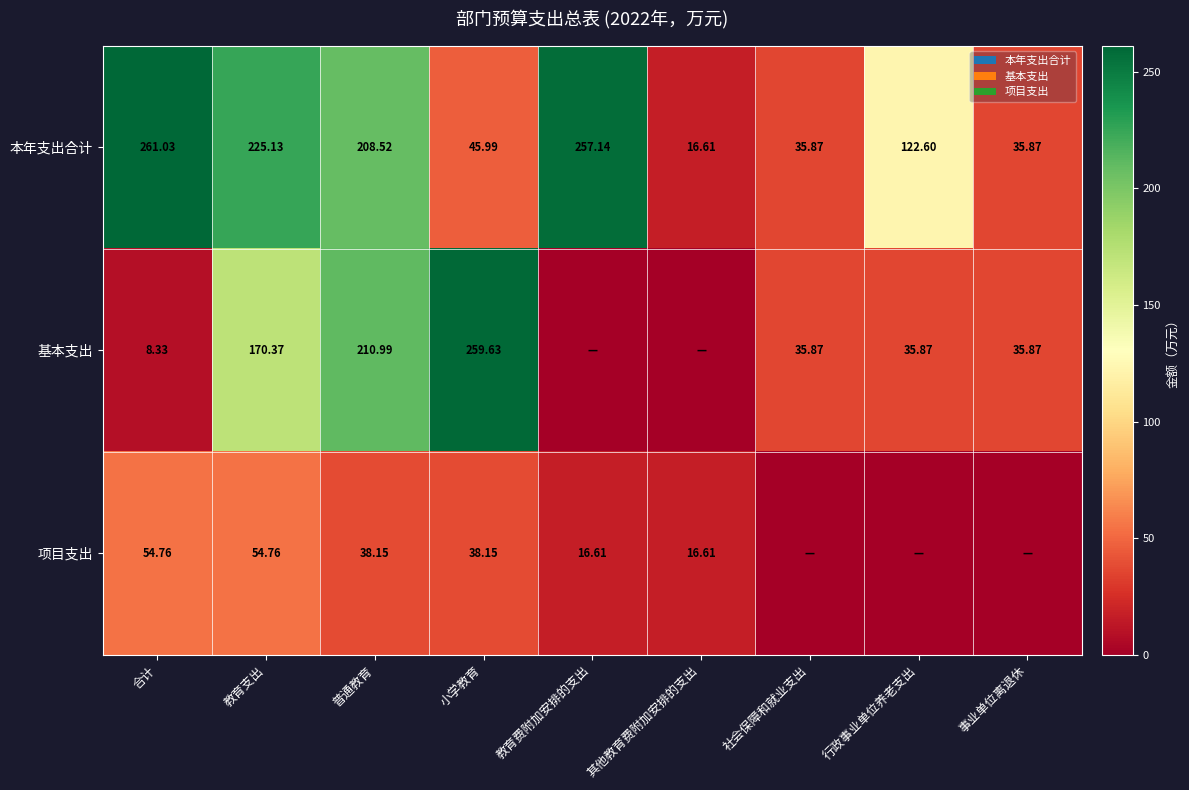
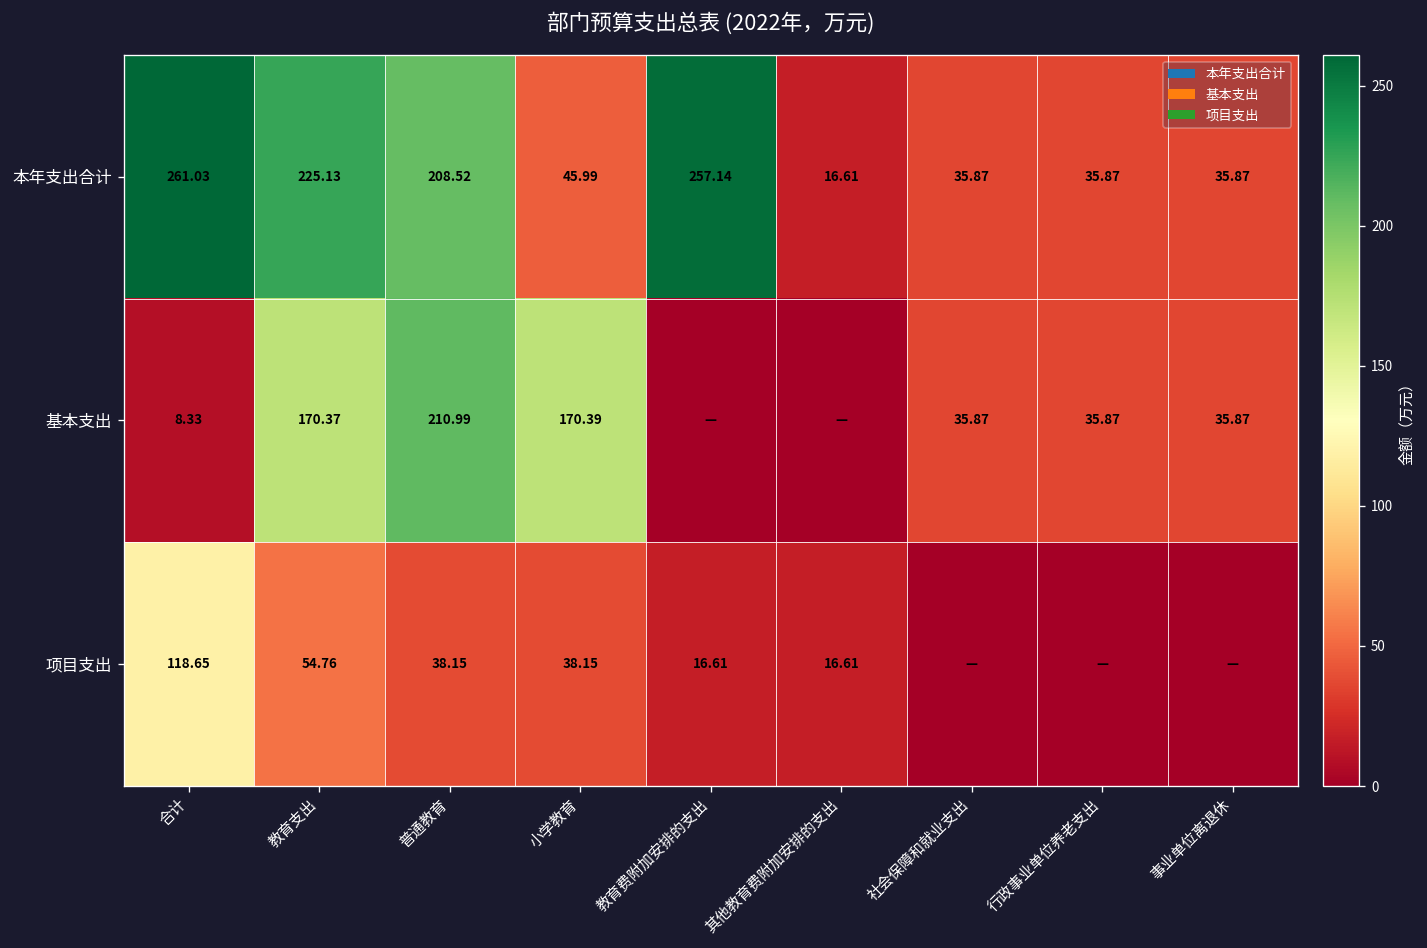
  {
    "本年支出合计": {
      "合计": 261.03,
      "教育支出": 225.13,
      "普通教育": 208.52,
      "小学教育": 45.99,
      "教育费附加安排的支出": 257.14,
      "其他教育费附加安排的支出": 16.61,
      "社会保障和就业支出": 35.87,
-     "行政事业单位养老支出": 122.60,
+     "行政事业单位养老支出": 35.87,
      "事业单位离退休": 35.87
    },
    "基本支出": {
      "合计": 8.33,
      "教育支出": 170.37,
      "普通教育": 210.99,
-     "小学教育": 259.63,
+     "小学教育": 170.39,
      "社会保障和就业支出": 35.87,
      "行政事业单位养老支出": 35.87,
      "事业单位离退休": 35.87
    },
    "项目支出": {
-     "合计": 54.76,
+     "合计": 118.65,
      "教育支出": 54.76,
      "普通教育": 38.15,
      "小学教育": 38.15,
      "教育费附加安排的支出": 16.61,
      "其他教育费附加安排的支出": 16.61
    }
  }
